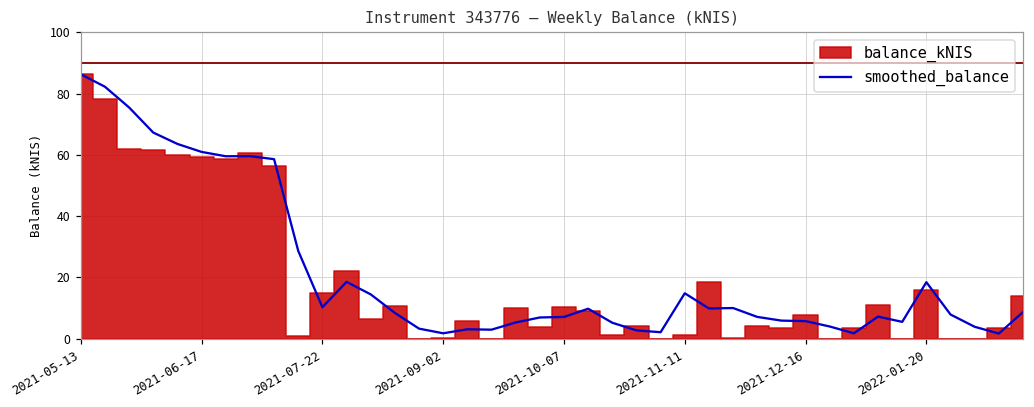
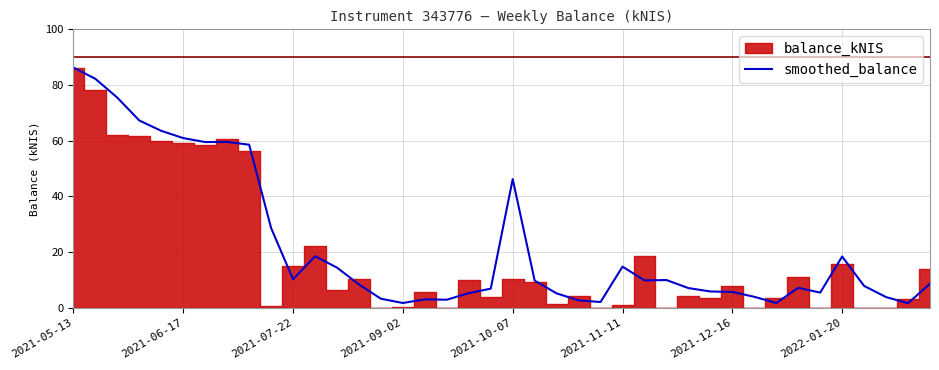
  {
    "smoothed_balance": {
      "2021-06-17": 61,
      "2021-07-22": 10,
      "2021-09-02": 2,
-     "2021-10-07": 7,
+     "2021-10-07": 46,
      "2021-11-11": 15,
      "2021-12-16": 6,
      "2022-01-20": 18
    }
  }
